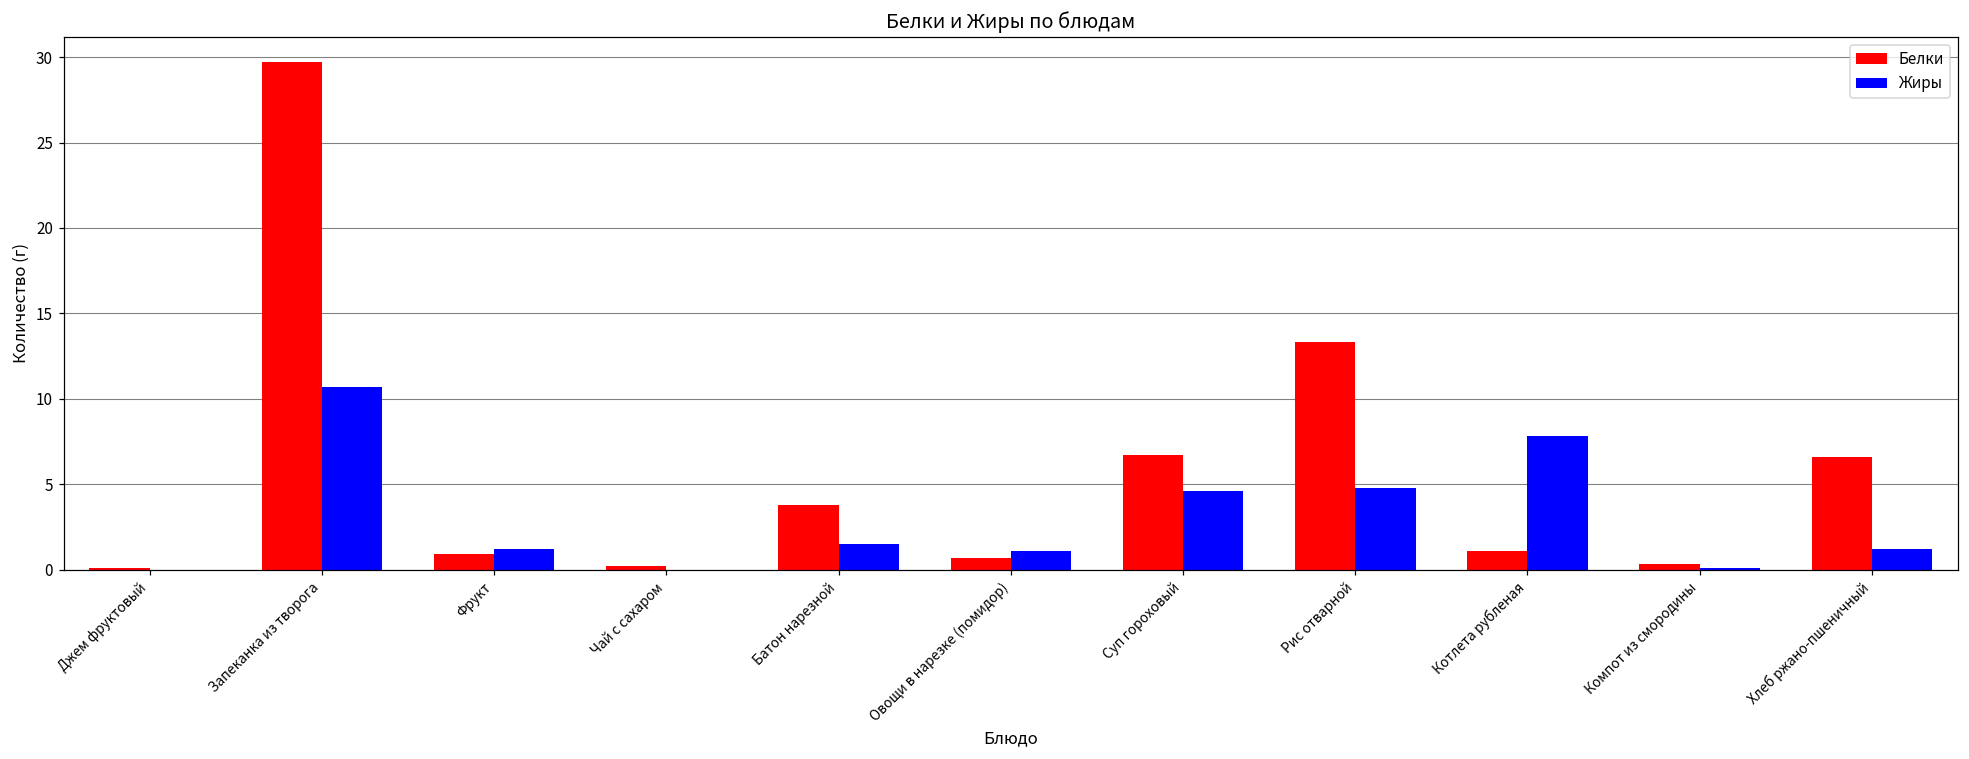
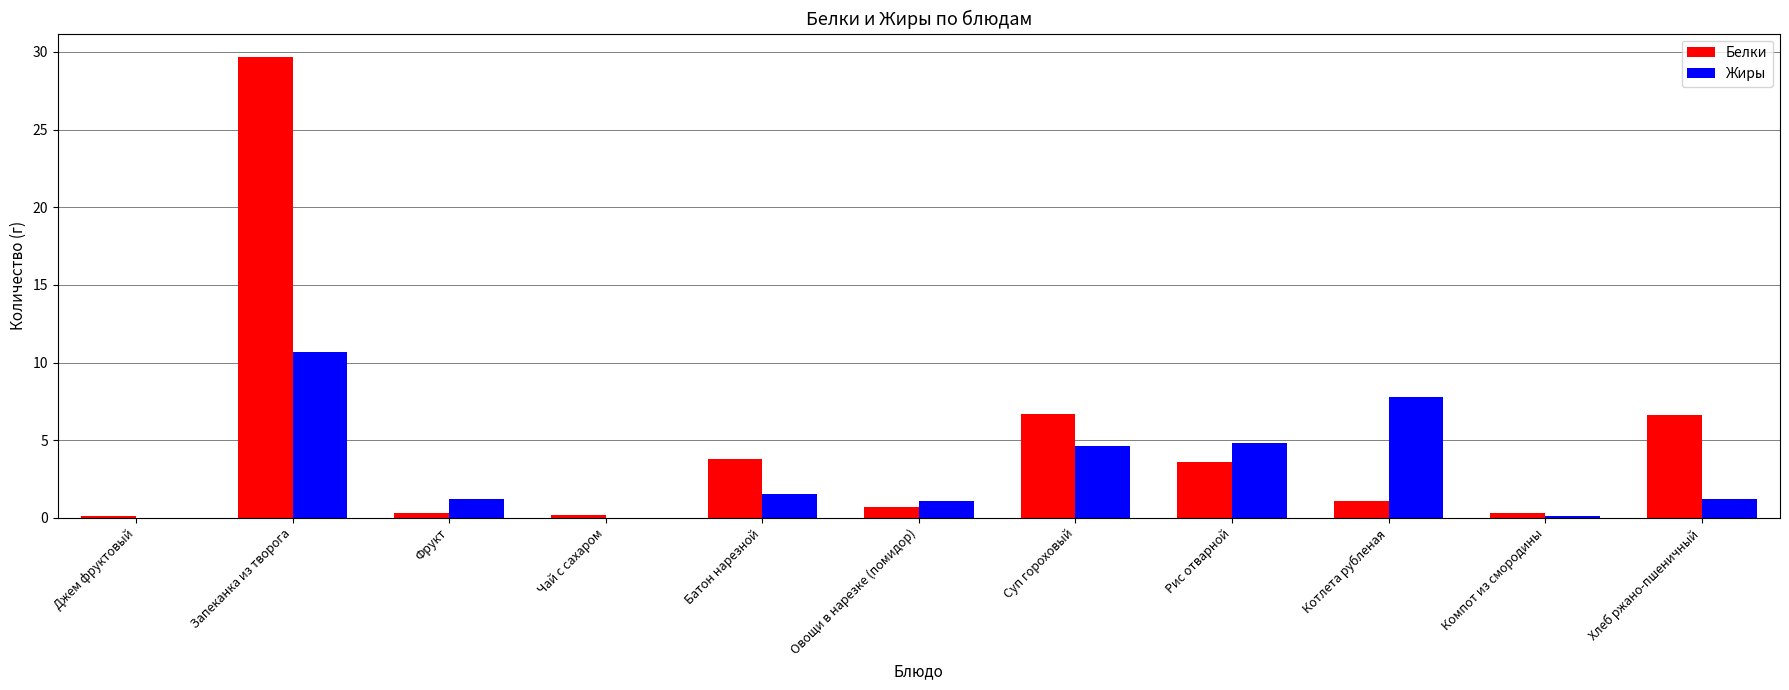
  {
    "Белки": {
      "Запеканка из творога": 29.7,
-     "Фрукт": 0.9,
+     "Фрукт": 0.3,
      "Чай с сахаром": 0.2,
      "Батон нарезной": 3.8,
      "Овощи в нарезке (помидор)": 0.7,
      "Суп гороховый": 6.7,
-     "Рис отварной": 13.3,
+     "Рис отварной": 3.6,
      "Котлета рубленая": 1.1,
      "Компот из смородины": 0.3,
      "Хлеб ржано-пшеничный": 6.6
    },
    "Жиры": {
      "Джем фруктовый": 0.0,
      "Запеканка из творога": 10.7,
      "Фрукт": 1.2,
      "Чай с сахаром": 0.0,
      "Батон нарезной": 1.5,
      "Овощи в нарезке (помидор)": 1.1,
      "Суп гороховый": 4.6,
      "Рис отварной": 4.8,
      "Котлета рубленая": 7.8,
      "Хлеб ржано-пшеничный": 1.2
    }
  }
